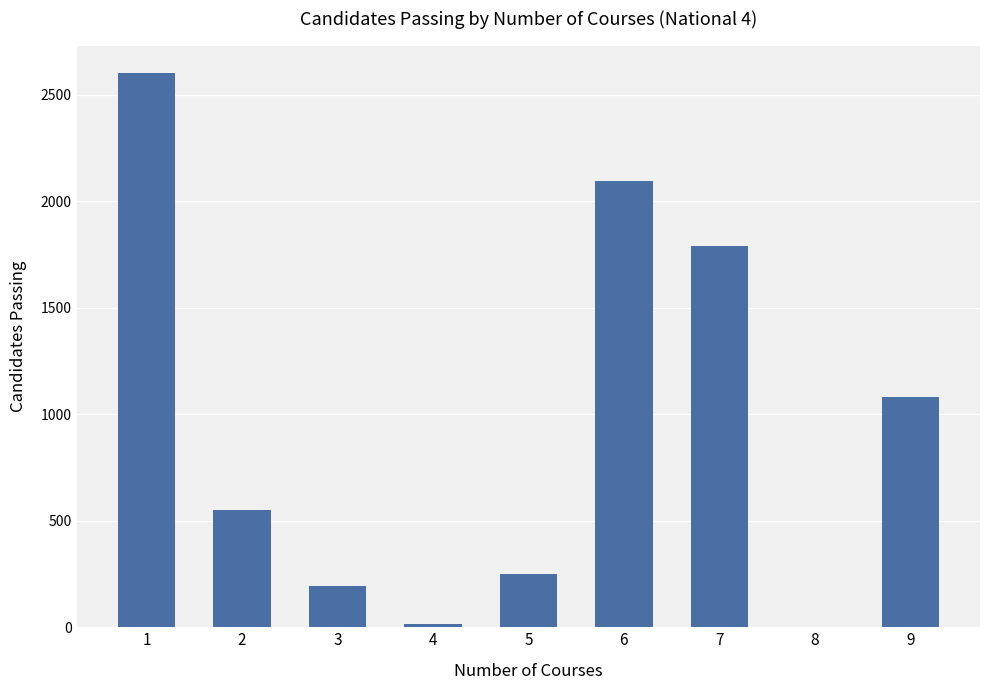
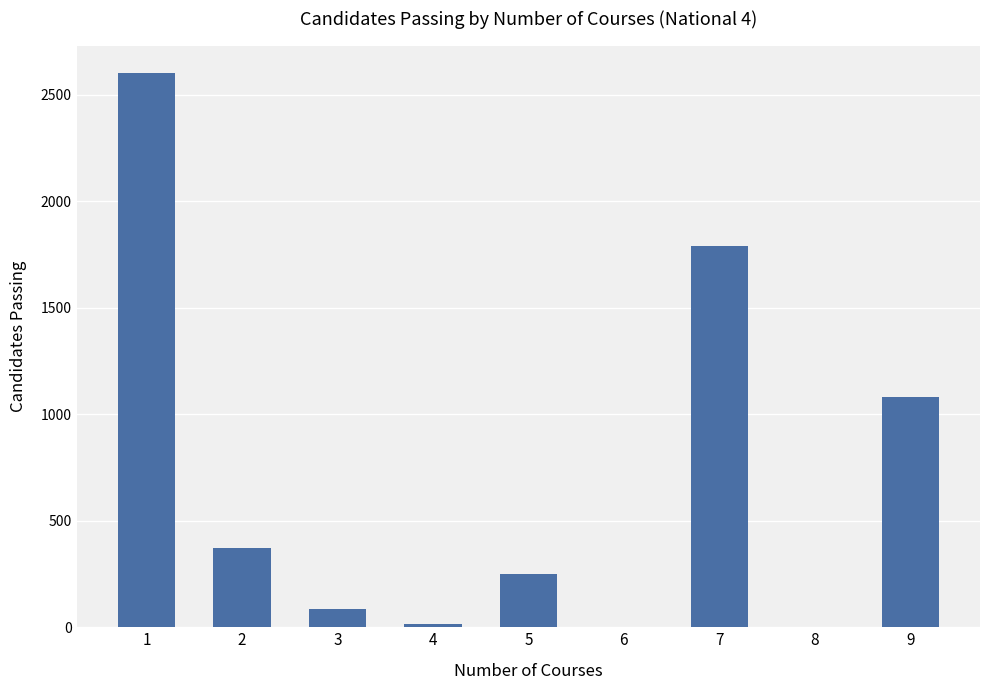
  {
    "1": 2600,
-   "2": 550,
-   "3": 190,
+   "2": 370,
+   "3": 90,
    "4": 20,
    "5": 250,
-   "6": 2090,
+   "6": 0,
    "7": 1790,
    "8": 0,
    "9": 1080
  }
